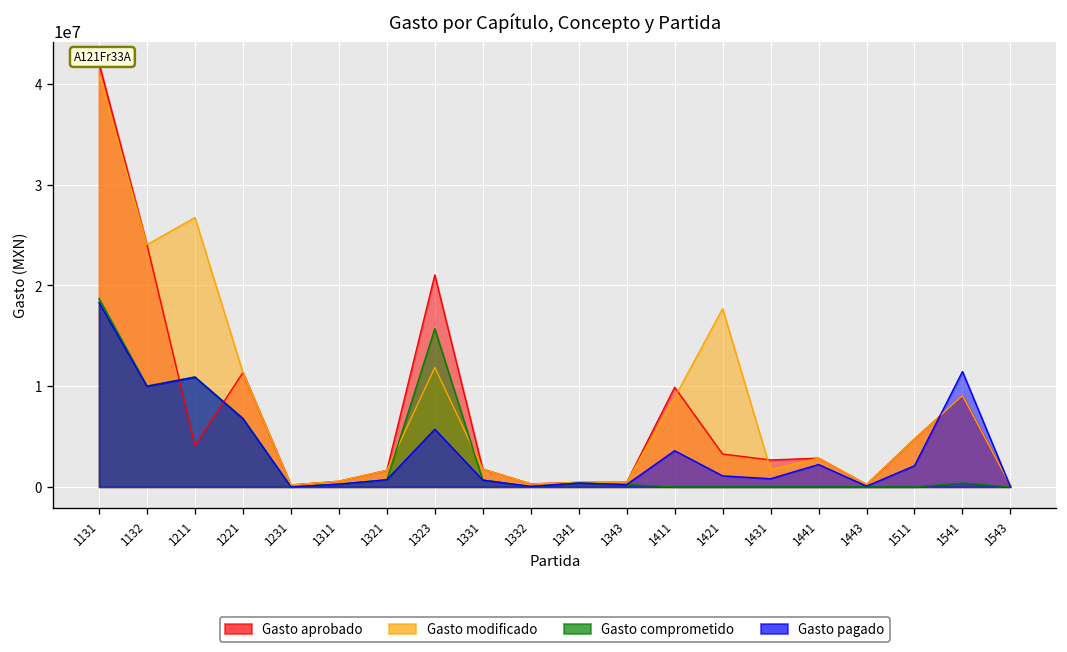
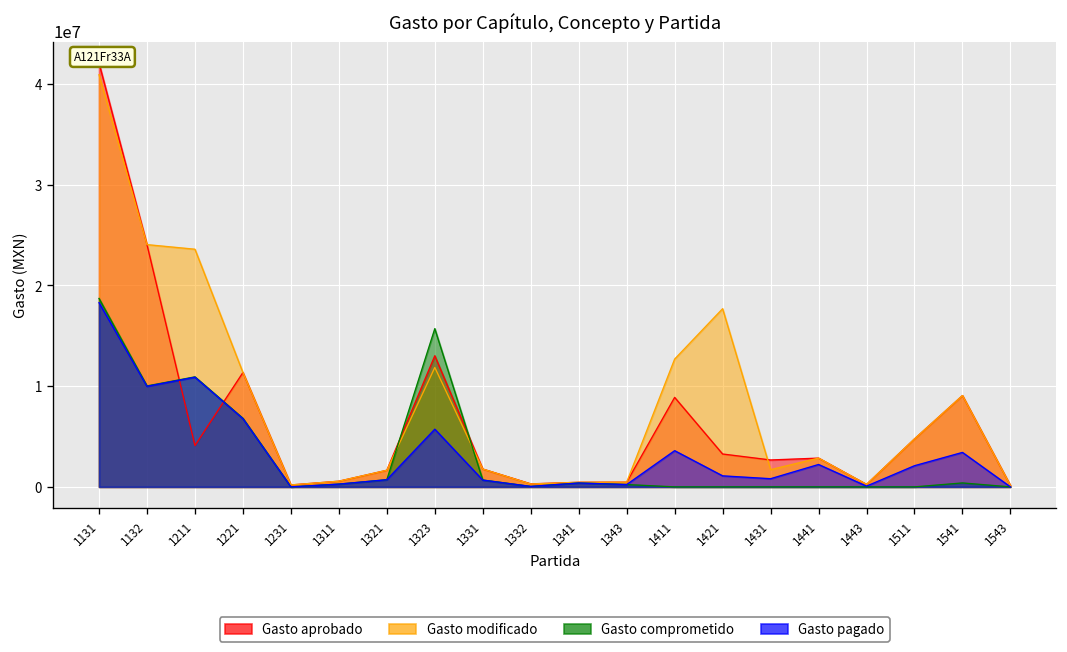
  {
    "Gasto aprobado": {
      "1211": 4000000,
-     "1323": 21000000,
-     "1411": 10000000,
+     "1323": 13000000,
+     "1411": 9000000,
      "1421": 3000000,
      "1431": 3000000
    },
    "Gasto modificado": {
      "1131": 41000000,
-     "1211": 27000000,
+     "1211": 24000000,
      "1323": 12000000,
-     "1411": 9000000,
+     "1411": 13000000,
      "1421": 18000000,
      "1431": 2000000
    },
    "Gasto comprometido": {
      "1131": 19000000,
      "1323": 16000000,
      "1411": 0,
      "1421": 0,
      "1431": 0,
      "1441": 0,
      "1511": 0,
      "1541": 0
    },
    "Gasto pagado": {
      "1131": 18000000,
      "1323": 6000000,
      "1411": 4000000,
      "1421": 1000000,
      "1431": 1000000,
      "1441": 2000000,
      "1511": 2000000,
-     "1541": 11000000
+     "1541": 3000000
    }
  }
